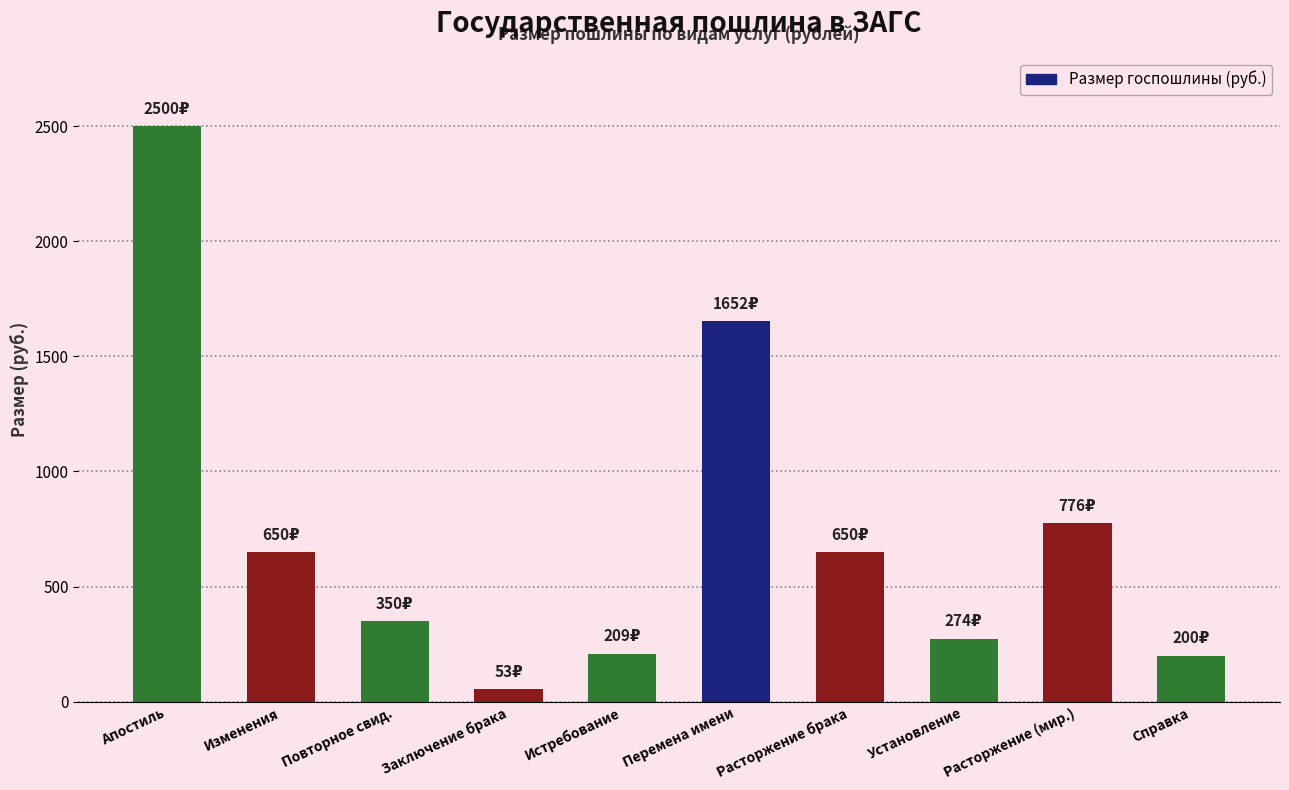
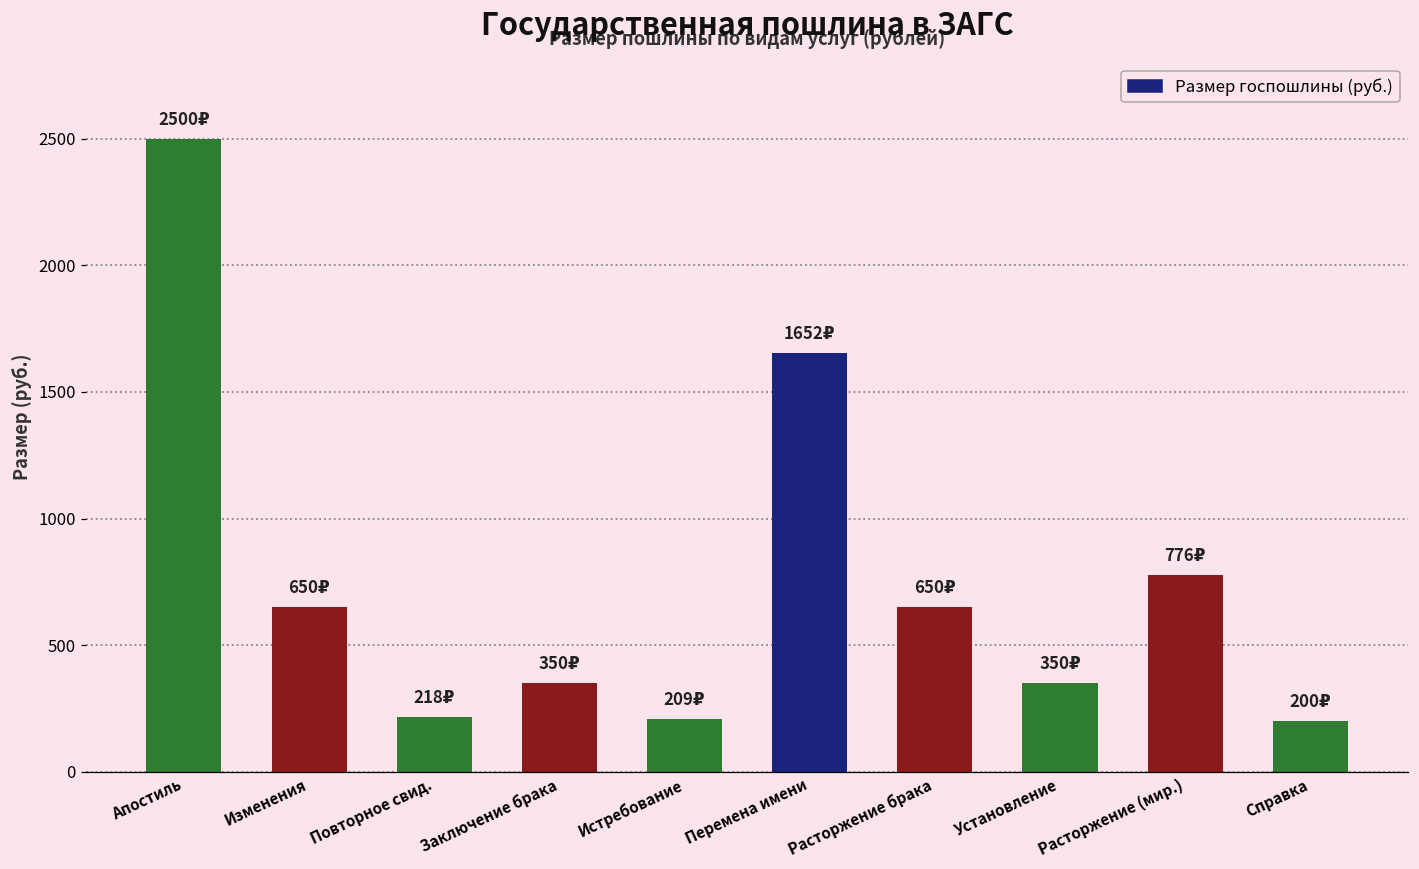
  {
    "Апостиль": "2500₽",
    "Изменения": "650₽",
-   "Повторное свид.": "350₽",
-   "Заключение брака": "53₽",
+   "Повторное свид.": "218₽",
+   "Заключение брака": "350₽",
    "Истребование": "209₽",
    "Перемена имени": "1652₽",
    "Расторжение брака": "650₽",
-   "Установление": "274₽",
+   "Установление": "350₽",
    "Расторжение (мир.)": "776₽",
    "Справка": "200₽"
  }
